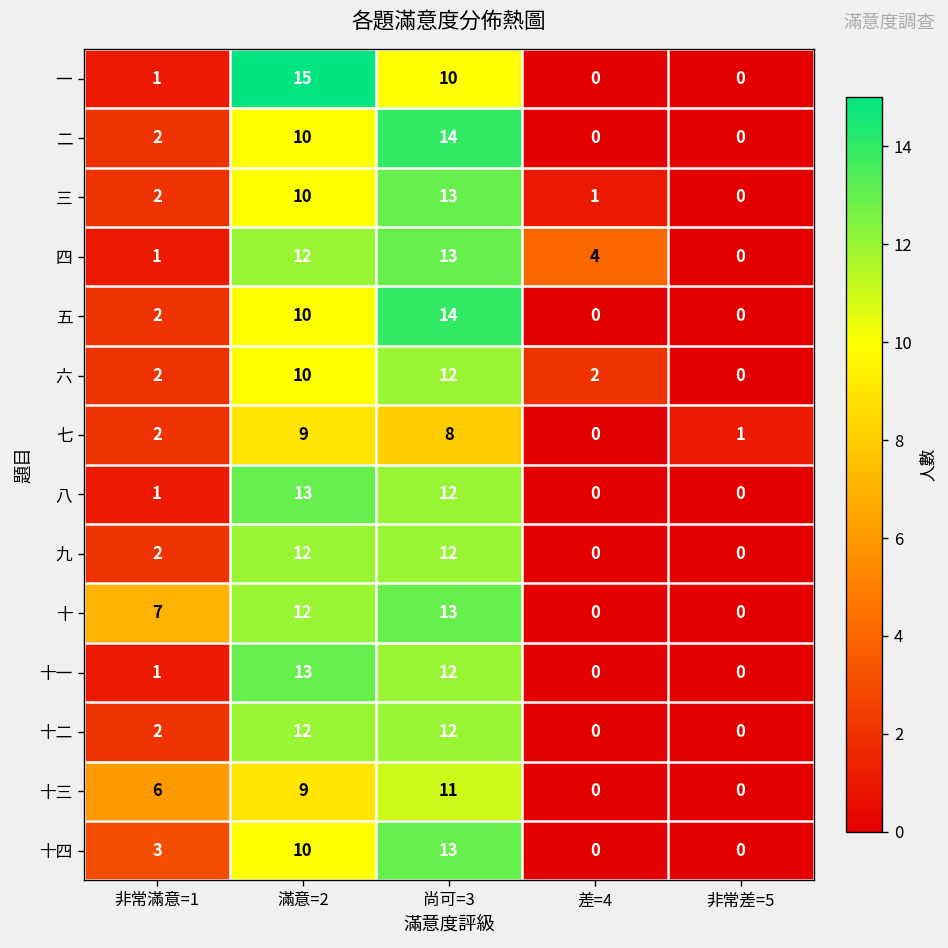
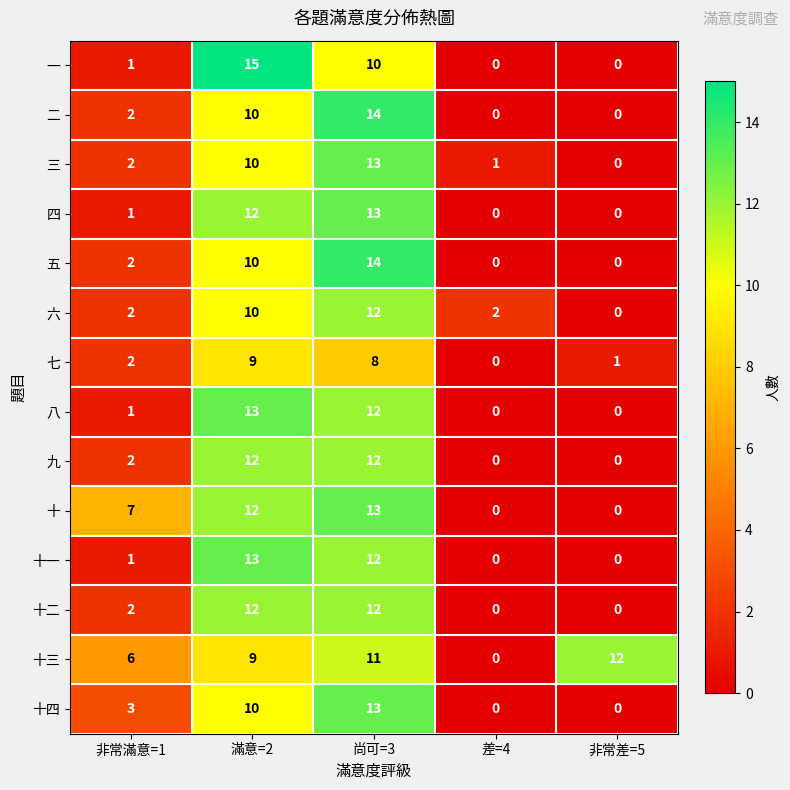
  {
    "一": {
      "非常滿意=1": 1,
      "滿意=2": 15,
      "尚可=3": 10,
      "差=4": 0,
      "非常差=5": 0
    },
    "二": {
      "非常滿意=1": 2,
      "滿意=2": 10,
      "尚可=3": 14,
      "差=4": 0,
      "非常差=5": 0
    },
    "三": {
      "非常滿意=1": 2,
      "滿意=2": 10,
      "尚可=3": 13,
      "差=4": 1,
      "非常差=5": 0
    },
    "四": {
      "非常滿意=1": 1,
      "滿意=2": 12,
      "尚可=3": 13,
-     "差=4": 4,
+     "差=4": 0,
      "非常差=5": 0
    },
    "五": {
      "非常滿意=1": 2,
      "滿意=2": 10,
      "尚可=3": 14,
      "差=4": 0,
      "非常差=5": 0
    },
    "六": {
      "非常滿意=1": 2,
      "滿意=2": 10,
      "尚可=3": 12,
      "差=4": 2,
      "非常差=5": 0
    },
    "七": {
      "非常滿意=1": 2,
      "滿意=2": 9,
      "尚可=3": 8,
      "差=4": 0,
      "非常差=5": 1
    },
    "八": {
      "非常滿意=1": 1,
      "滿意=2": 13,
      "尚可=3": 12,
      "差=4": 0,
      "非常差=5": 0
    },
    "九": {
      "非常滿意=1": 2,
      "滿意=2": 12,
      "尚可=3": 12,
      "差=4": 0,
      "非常差=5": 0
    },
    "十": {
      "非常滿意=1": 7,
      "滿意=2": 12,
      "尚可=3": 13,
      "差=4": 0,
      "非常差=5": 0
    },
    "十一": {
      "非常滿意=1": 1,
      "滿意=2": 13,
      "尚可=3": 12,
      "差=4": 0,
      "非常差=5": 0
    },
    "十二": {
      "非常滿意=1": 2,
      "滿意=2": 12,
      "尚可=3": 12,
      "差=4": 0,
      "非常差=5": 0
    },
    "十三": {
      "非常滿意=1": 6,
      "滿意=2": 9,
      "尚可=3": 11,
      "差=4": 0,
-     "非常差=5": 0
+     "非常差=5": 12
    },
    "十四": {
      "非常滿意=1": 3,
      "滿意=2": 10,
      "尚可=3": 13,
      "差=4": 0,
      "非常差=5": 0
    }
  }
